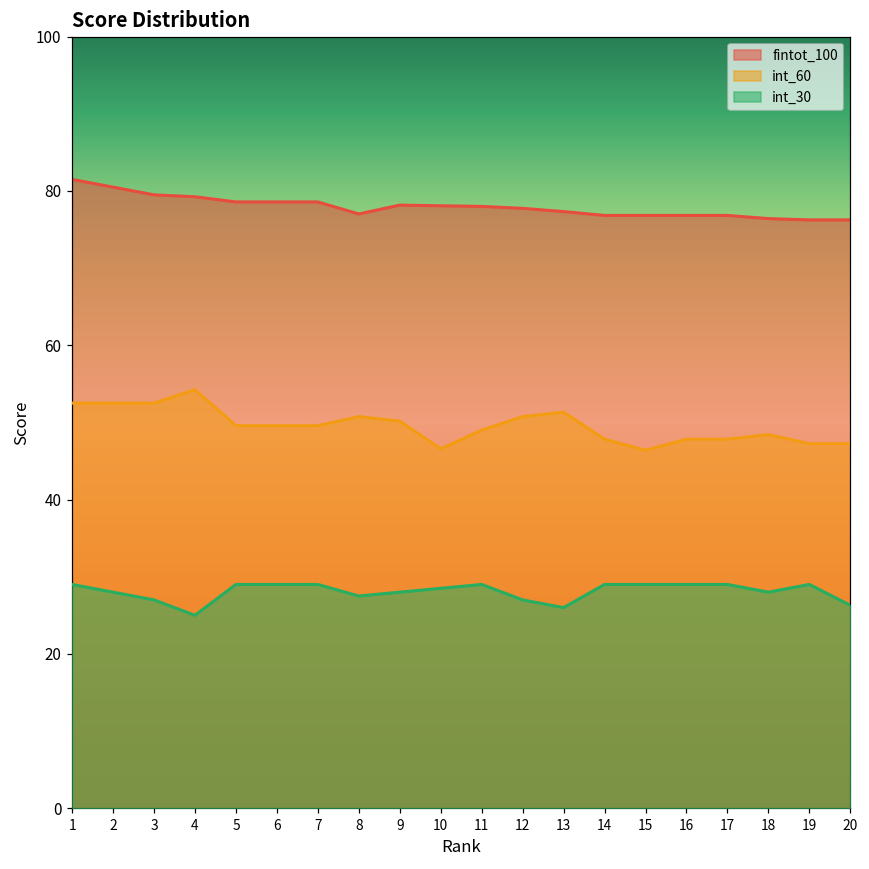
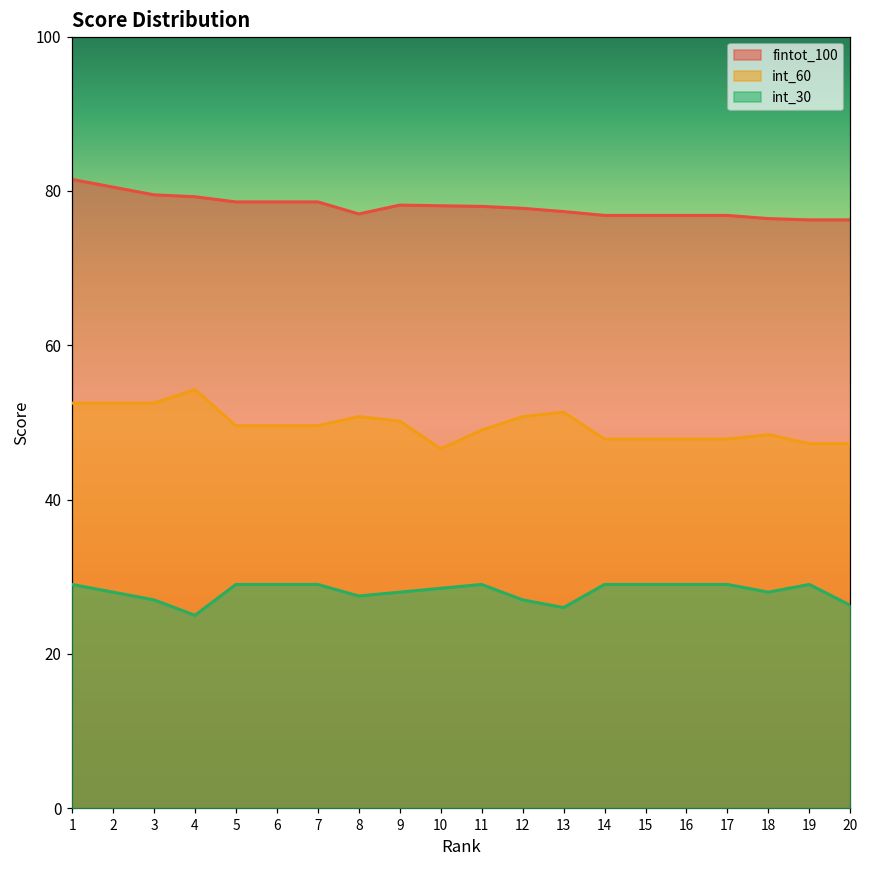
  {
    "fintot_100": {
      "1": 82,
      "2": 81,
      "3": 80,
      "4": 79,
      "5": 79,
      "6": 79,
      "7": 79,
      "8": 77,
      "9": 78,
      "10": 78,
      "11": 78,
      "12": 78,
      "13": 77,
      "14": 77,
      "15": 77,
      "16": 77,
      "17": 77,
      "18": 76,
      "19": 76,
      "20": 76
    },
    "int_60": {
      "1": 53,
      "2": 53,
      "3": 53,
      "4": 54,
      "5": 50,
      "6": 50,
      "7": 50,
      "8": 51,
      "9": 50,
      "10": 47,
      "11": 49,
      "12": 51,
      "13": 51,
      "14": 48,
-     "15": 46,
+     "15": 48,
      "16": 48,
      "17": 48,
      "18": 48,
      "19": 47,
      "20": 47
    },
    "int_30": {
      "1": 29,
      "2": 28,
      "3": 27,
      "4": 25,
      "5": 29,
      "6": 29,
      "7": 29,
      "8": 28,
      "9": 28,
      "10": 29,
      "11": 29,
      "12": 27,
      "13": 26,
      "14": 29,
      "15": 29,
      "16": 29,
      "17": 29,
      "18": 28,
      "19": 29,
      "20": 26
    }
  }
